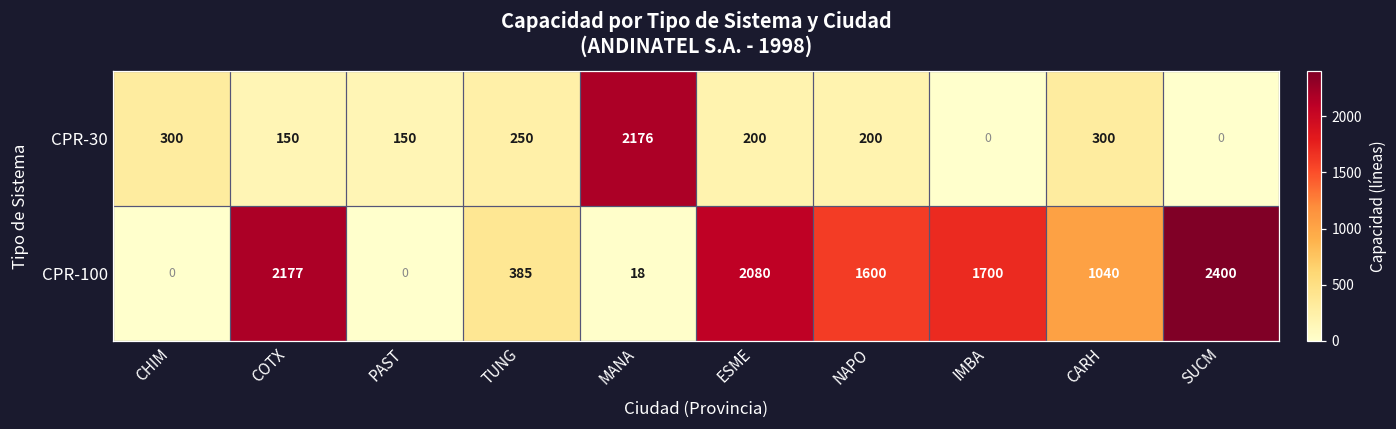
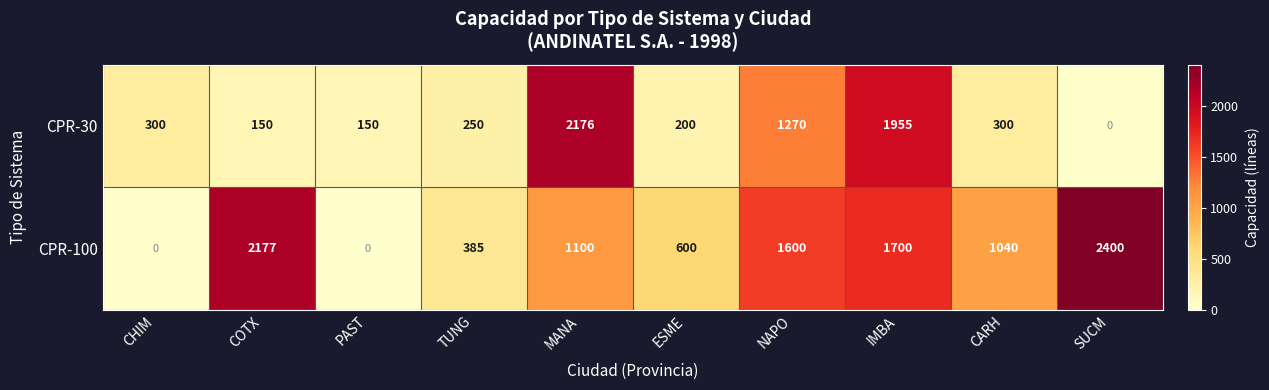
  {
    "CPR-30": {
      "CHIM": 300,
      "COTX": 150,
      "PAST": 150,
      "TUNG": 250,
      "MANA": 2176,
      "ESME": 200,
-     "NAPO": 200,
-     "IMBA": 0,
+     "NAPO": 1270,
+     "IMBA": 1955,
      "CARH": 300,
      "SUCM": 0
    },
    "CPR-100": {
      "CHIM": 0,
      "COTX": 2177,
      "PAST": 0,
      "TUNG": 385,
-     "MANA": 18,
-     "ESME": 2080,
+     "MANA": 1100,
+     "ESME": 600,
      "NAPO": 1600,
      "IMBA": 1700,
      "CARH": 1040,
      "SUCM": 2400
    }
  }
